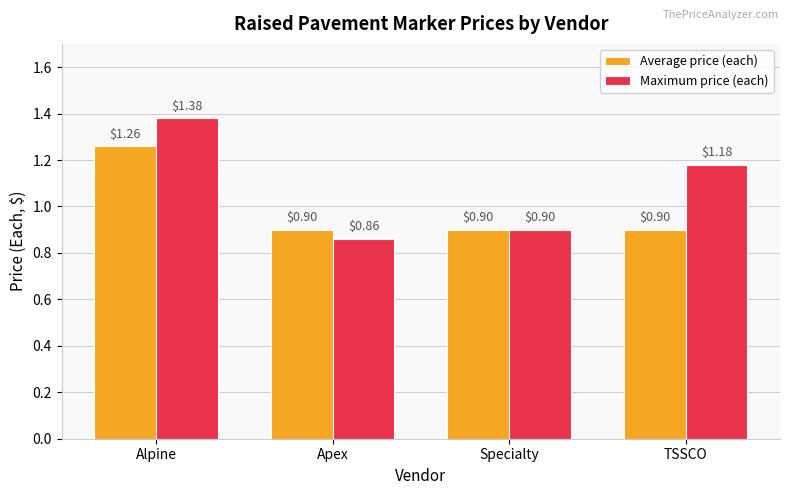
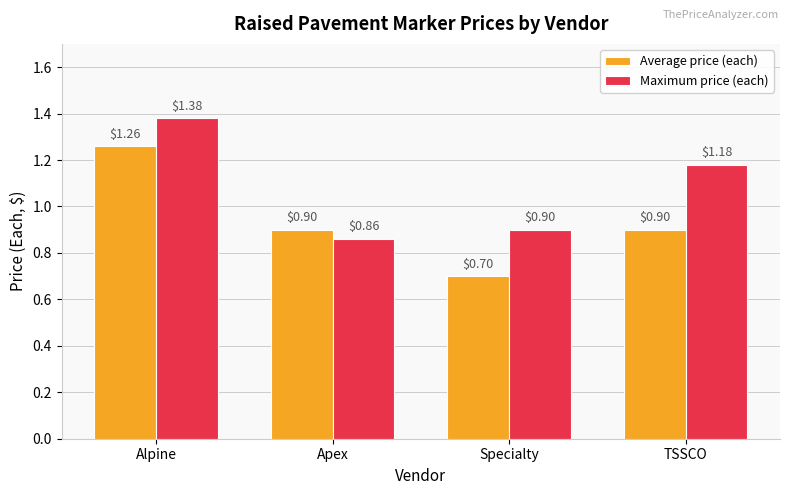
  {
    "Average price (each)": {
      "Alpine": "$1.26",
      "Apex": "$0.90",
-     "Specialty": "$0.90",
+     "Specialty": "$0.70",
      "TSSCO": "$0.90"
    },
    "Maximum price (each)": {
      "Alpine": "$1.38",
      "Apex": "$0.86",
      "Specialty": "$0.90",
      "TSSCO": "$1.18"
    }
  }
